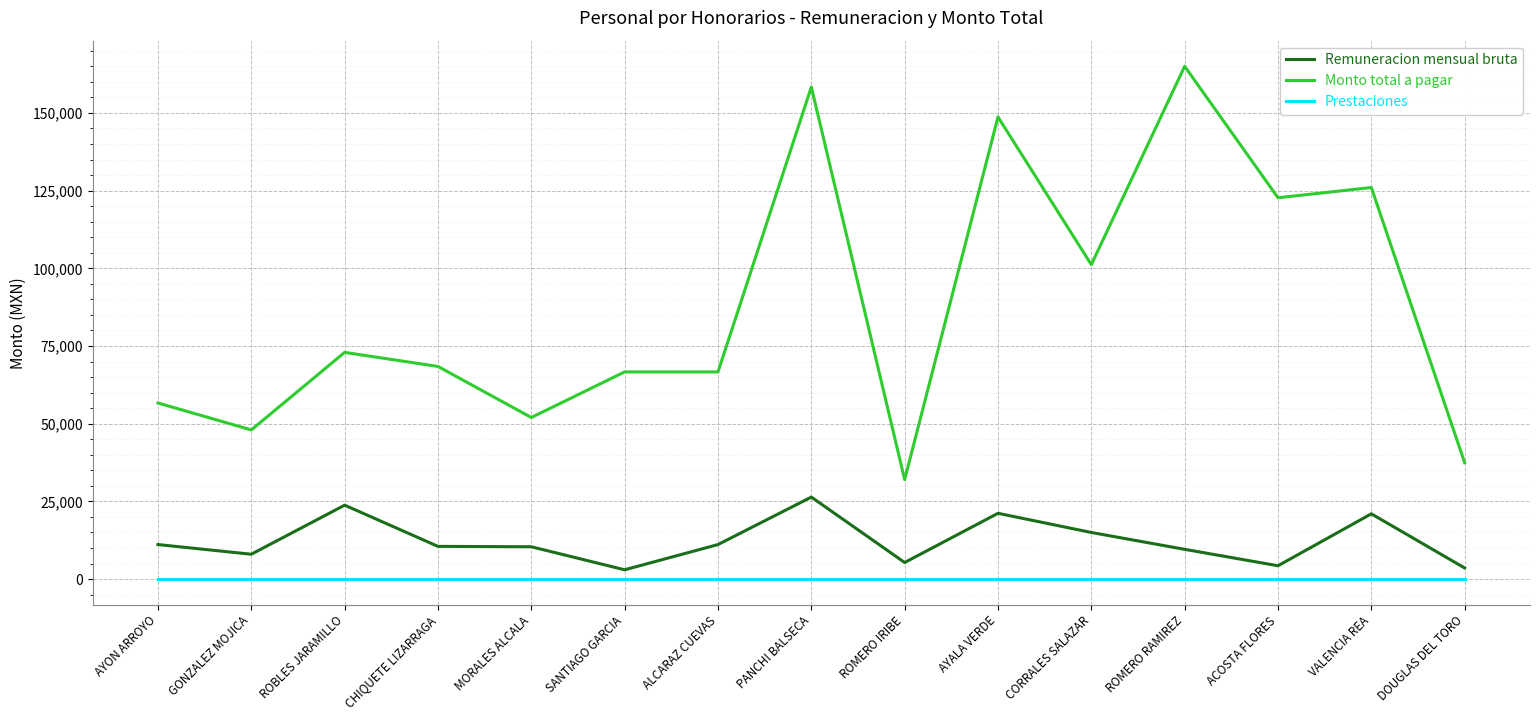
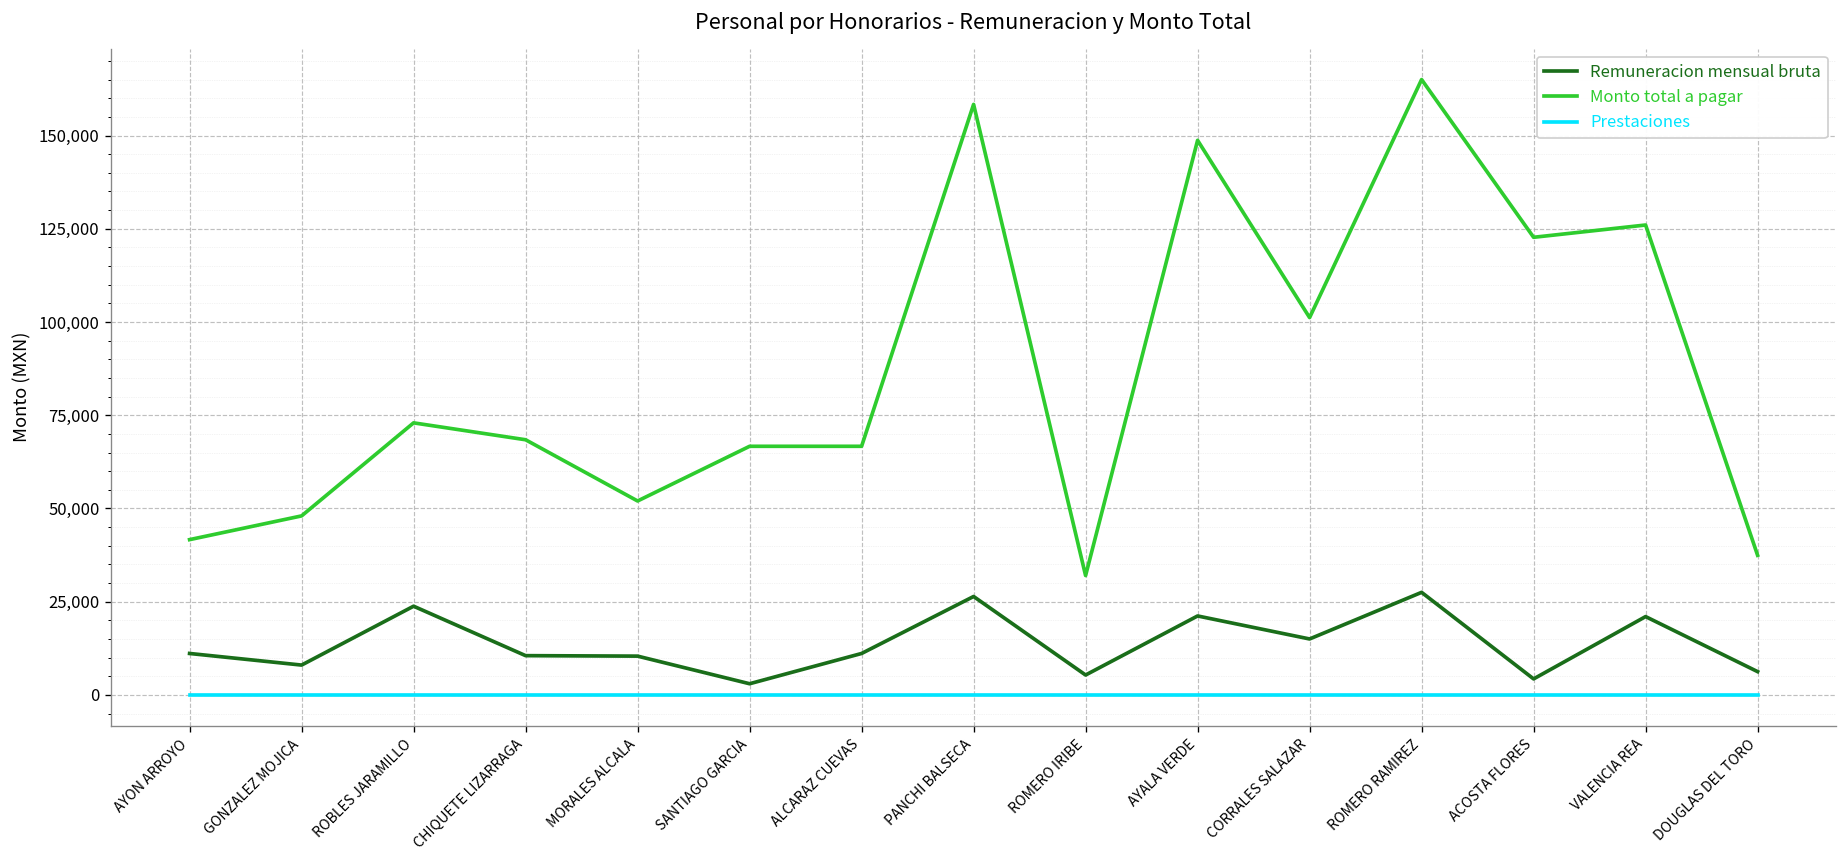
  {
    "Remuneracion mensual bruta": {
      "AYON ARROYO": "11,000",
      "GONZALEZ MOJICA": "8,000",
      "ROBLES JARAMILLO": "24,000",
      "CHIQUETE LIZARRAGA": "11,000",
      "MORALES ALCALA": "10,000",
      "SANTIAGO GARCIA": "3,000",
      "ALCARAZ CUEVAS": "11,000",
      "PANCHI BALSECA": "26,000",
      "ROMERO IRIBE": "5,000",
      "AYALA VERDE": "21,000",
      "CORRALES SALAZAR": "15,000",
-     "ROMERO RAMIREZ": "10,000",
+     "ROMERO RAMIREZ": "28,000",
      "ACOSTA FLORES": "4,000",
      "VALENCIA REA": "21,000",
-     "DOUGLAS DEL TORO": "4,000"
+     "DOUGLAS DEL TORO": "6,000"
    },
    "Monto total a pagar": {
-     "AYON ARROYO": "57,000",
+     "AYON ARROYO": "42,000",
      "GONZALEZ MOJICA": "48,000",
      "ROBLES JARAMILLO": "73,000",
      "CHIQUETE LIZARRAGA": "68,000",
      "MORALES ALCALA": "52,000",
      "SANTIAGO GARCIA": "67,000",
      "ALCARAZ CUEVAS": "67,000",
      "PANCHI BALSECA": "158,000",
      "ROMERO IRIBE": "32,000",
      "AYALA VERDE": "149,000",
      "CORRALES SALAZAR": "101,000",
      "ROMERO RAMIREZ": "165,000",
      "ACOSTA FLORES": "123,000",
      "VALENCIA REA": "126,000",
      "DOUGLAS DEL TORO": "37,000"
    },
    "Prestaciones": {
      "AYON ARROYO": "0",
      "GONZALEZ MOJICA": "0",
      "ROBLES JARAMILLO": "0",
      "CHIQUETE LIZARRAGA": "0",
      "MORALES ALCALA": "0",
      "SANTIAGO GARCIA": "0",
      "ALCARAZ CUEVAS": "0",
      "PANCHI BALSECA": "0",
      "ROMERO IRIBE": "0",
      "AYALA VERDE": "0",
      "CORRALES SALAZAR": "0",
      "ROMERO RAMIREZ": "0",
      "ACOSTA FLORES": "0",
      "VALENCIA REA": "0",
      "DOUGLAS DEL TORO": "0"
    }
  }
